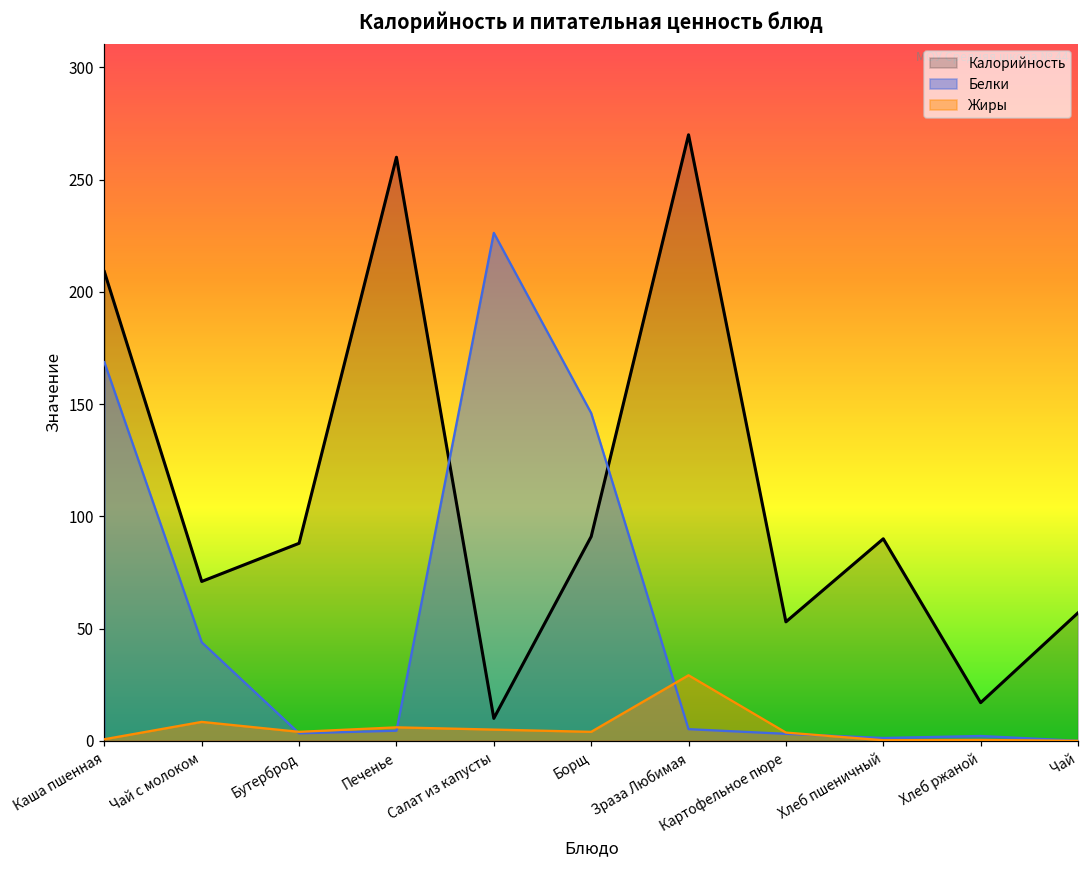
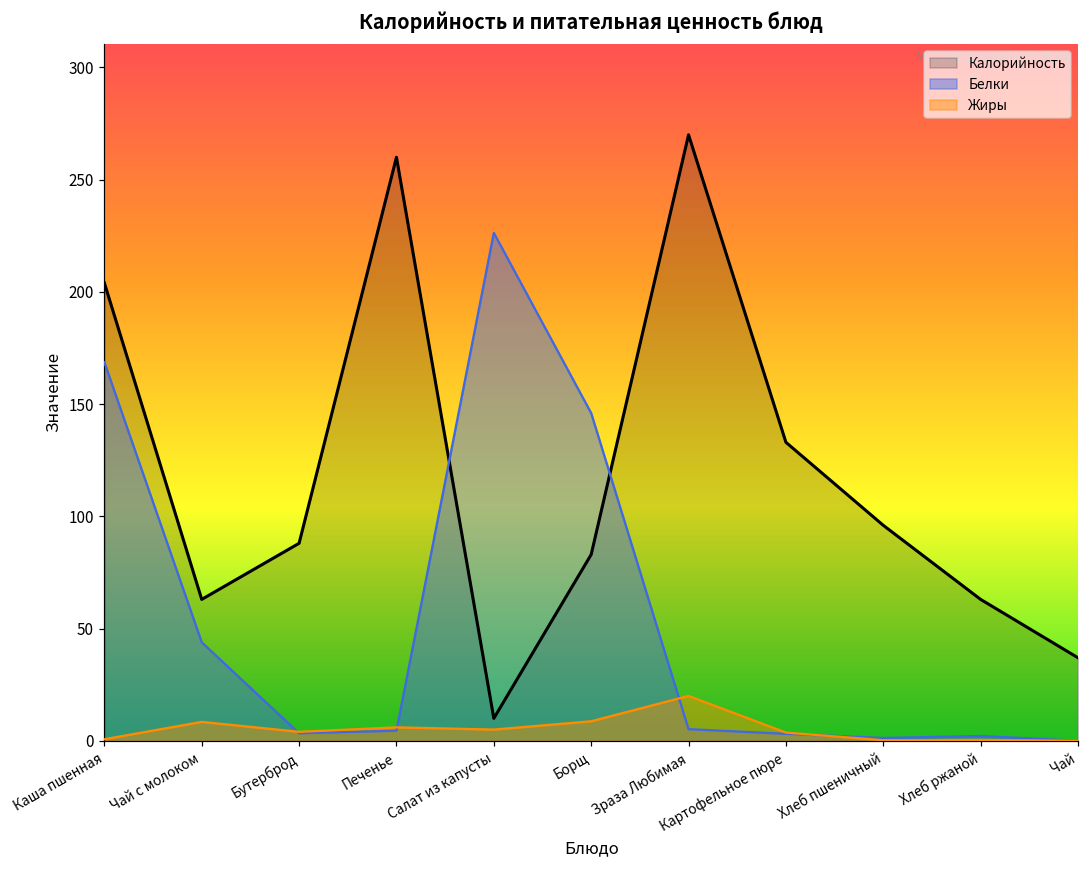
  {
    "Калорийность": {
-     "Каша пшенная": 209,
-     "Чай с молоком": 71,
+     "Каша пшенная": 204,
+     "Чай с молоком": 63,
      "Бутерброд": 88,
      "Печенье": 260,
      "Салат из капусты": 10,
-     "Борщ": 91,
+     "Борщ": 83,
      "Зраза Любимая": 270,
-     "Картофельное пюре": 53,
-     "Хлеб пшеничный": 90,
-     "Хлеб ржаной": 17,
-     "Чай": 57
+     "Картофельное пюре": 133,
+     "Хлеб пшеничный": 96,
+     "Хлеб ржаной": 63,
+     "Чай": 37
    },
    "Белки": {
      "Каша пшенная": 169,
      "Чай с молоком": 44,
      "Печенье": 5,
      "Салат из капусты": 226,
      "Борщ": 146,
      "Зраза Любимая": 5,
      "Хлеб ржаной": 2
    },
    "Жиры": {
      "Каша пшенная": 1,
      "Чай с молоком": 8,
      "Печенье": 6,
      "Салат из капусты": 5,
-     "Борщ": 4,
-     "Зраза Любимая": 29,
+     "Борщ": 9,
+     "Зраза Любимая": 20,
      "Хлеб ржаной": 0
    }
  }
